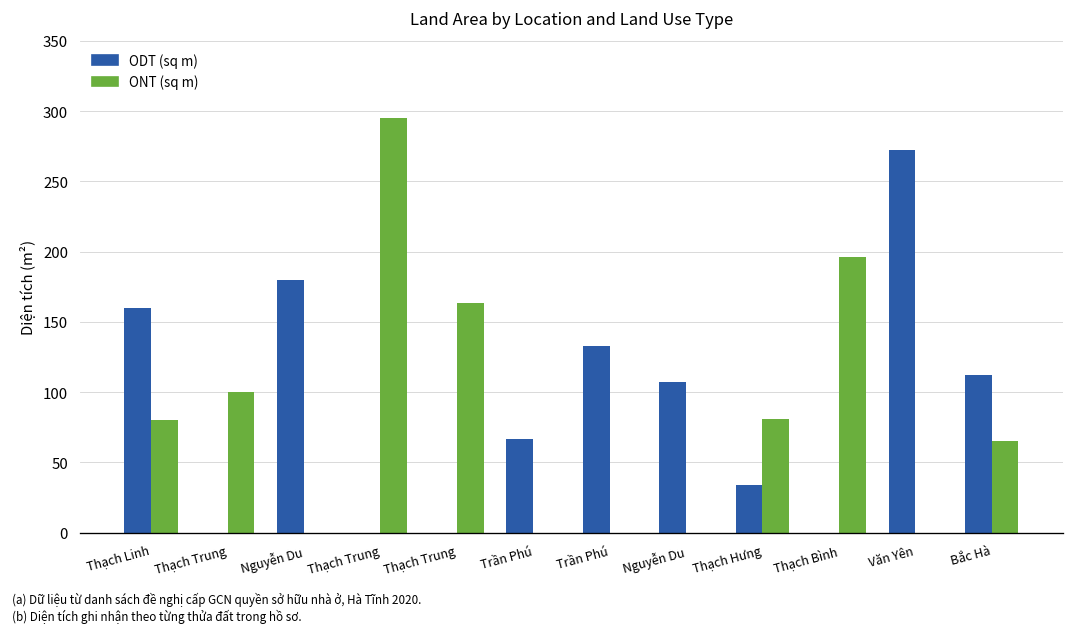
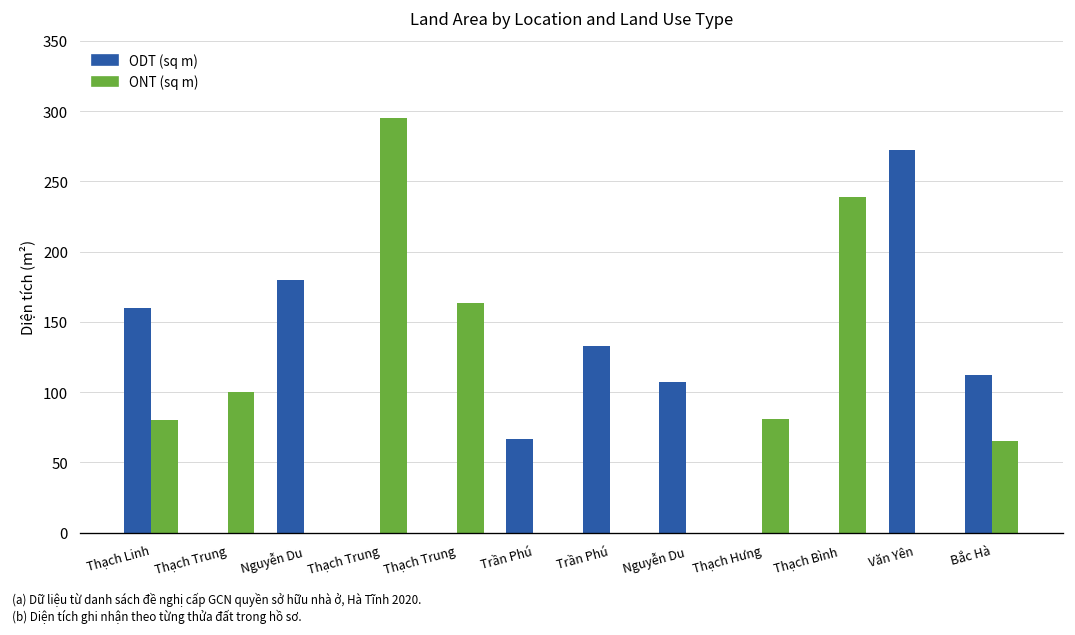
  {
    "ODT (sq m)": {
      "Thạch Linh": 160,
-     "Thạch Hưng": 34,
+     "Thạch Hưng": 0,
      "Thạch Bình": 0,
      "Văn Yên": 272,
      "Bắc Hà": 113
    },
    "ONT (sq m)": {
      "Thạch Linh": 80,
      "Thạch Hưng": 81,
-     "Thạch Bình": 196,
+     "Thạch Bình": 239,
      "Văn Yên": 0,
      "Bắc Hà": 65
    }
  }
